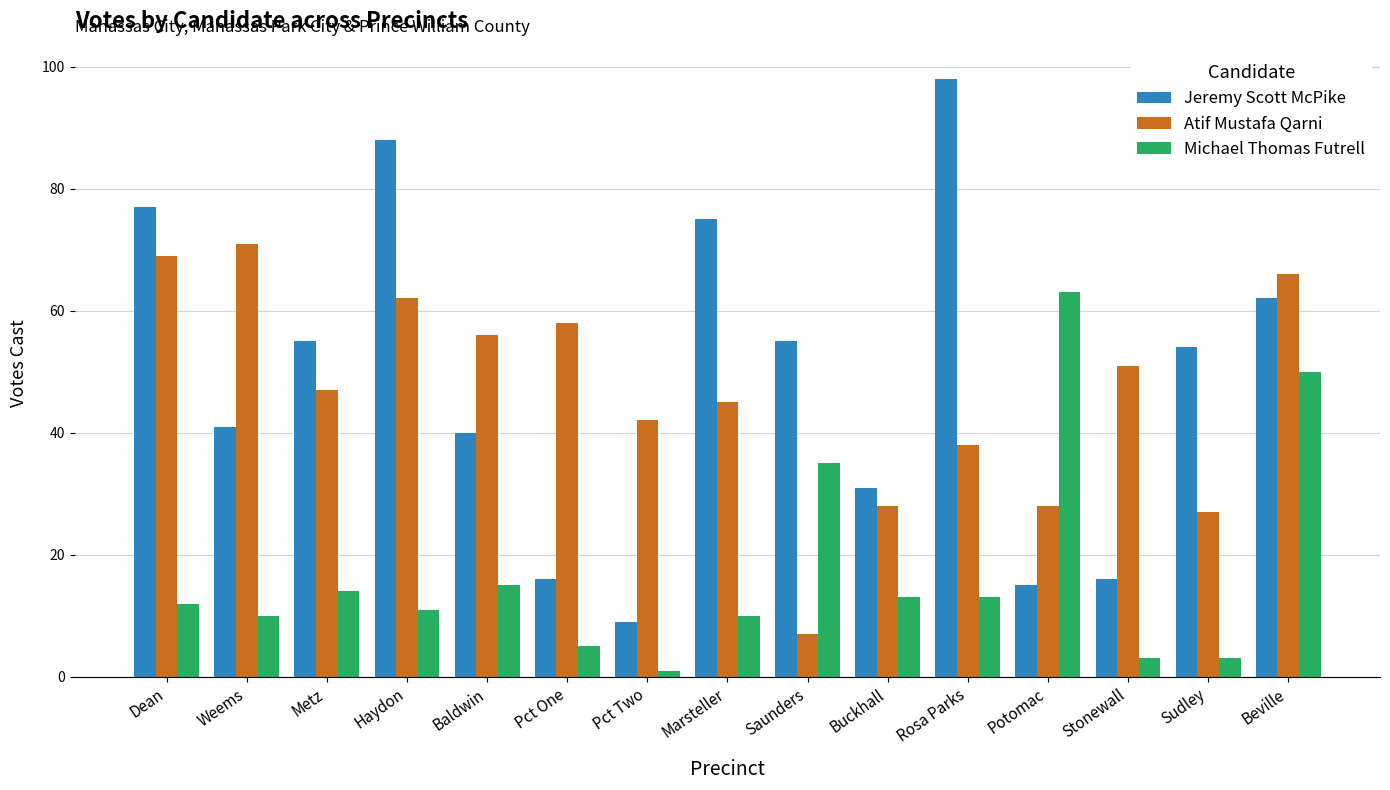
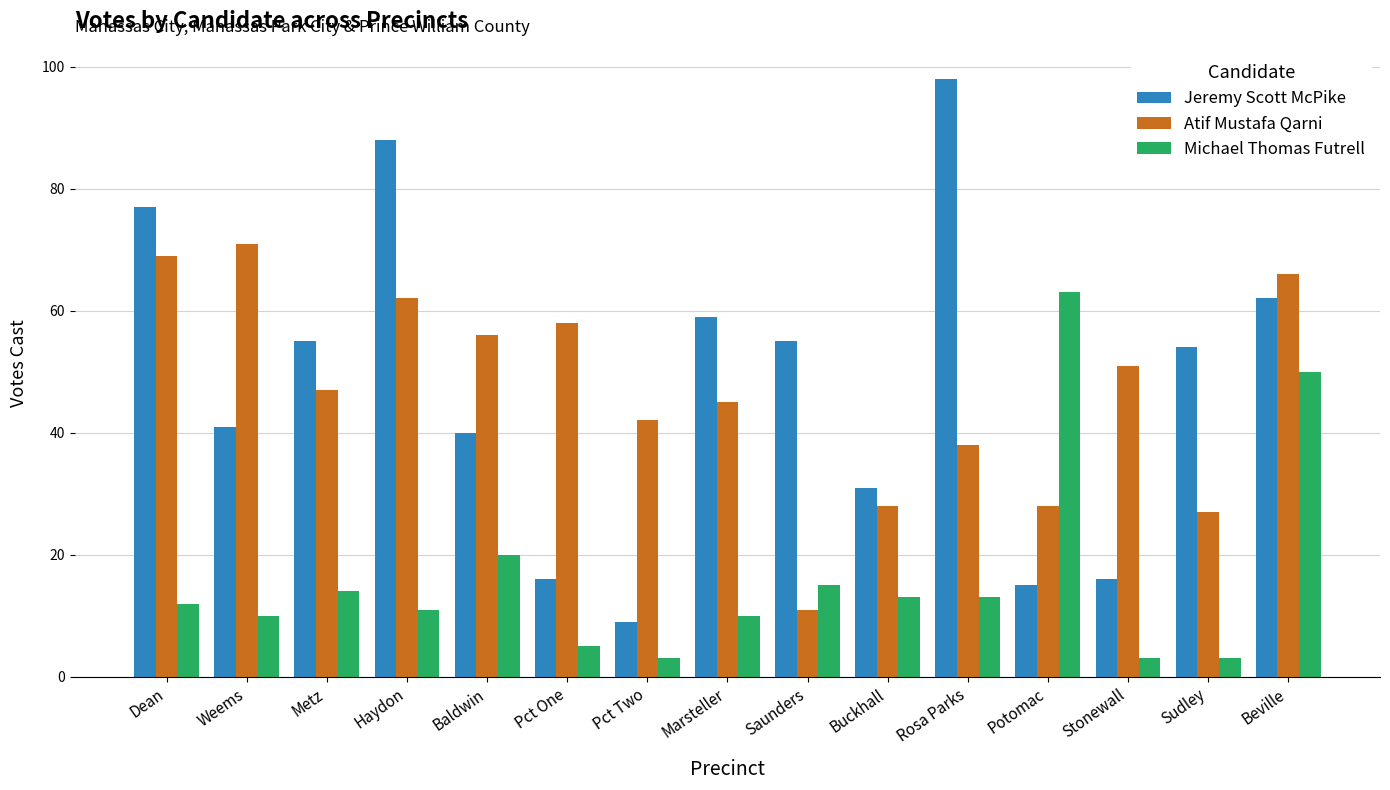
  {
    "Jeremy Scott McPike": {
      "Dean": 77,
      "Weems": 41,
      "Metz": 55,
      "Haydon": 88,
      "Baldwin": 40,
      "Pct One": 16,
      "Pct Two": 9,
-     "Marsteller": 75,
+     "Marsteller": 59,
      "Saunders": 55,
      "Buckhall": 31,
      "Rosa Parks": 98,
      "Potomac": 15,
      "Stonewall": 16,
      "Sudley": 54,
      "Beville": 62
    },
    "Atif Mustafa Qarni": {
      "Dean": 69,
      "Weems": 71,
      "Metz": 47,
      "Haydon": 62,
      "Baldwin": 56,
      "Pct One": 58,
      "Pct Two": 42,
      "Marsteller": 45,
-     "Saunders": 7,
+     "Saunders": 11,
      "Buckhall": 28,
      "Rosa Parks": 38,
      "Potomac": 28,
      "Stonewall": 51,
      "Sudley": 27,
      "Beville": 66
    },
    "Michael Thomas Futrell": {
      "Dean": 12,
      "Weems": 10,
      "Metz": 14,
      "Haydon": 11,
-     "Baldwin": 15,
+     "Baldwin": 20,
      "Pct One": 5,
-     "Pct Two": 1,
+     "Pct Two": 3,
      "Marsteller": 10,
-     "Saunders": 35,
+     "Saunders": 15,
      "Buckhall": 13,
      "Rosa Parks": 13,
      "Potomac": 63,
      "Stonewall": 3,
      "Sudley": 3,
      "Beville": 50
    }
  }
